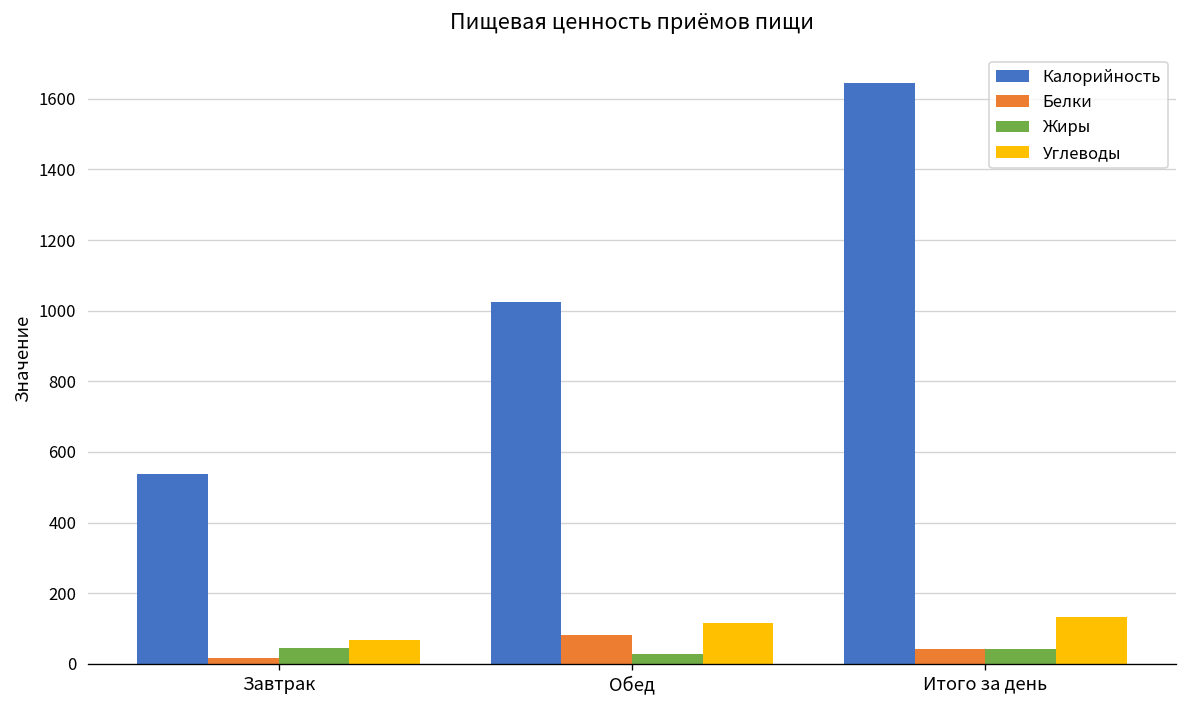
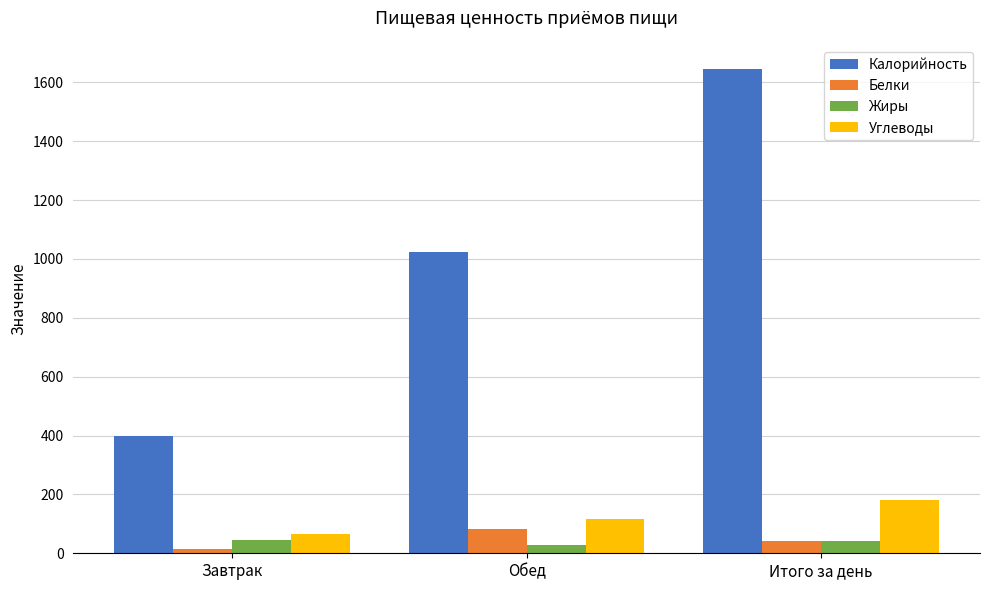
  {
    "Калорийность": {
-     "Завтрак": 540,
+     "Завтрак": 400,
      "Обед": 1020,
      "Итого за день": 1650
    },
    "Белки": {
      "Завтрак": 20,
      "Обед": 80,
      "Итого за день": 40
    },
    "Жиры": {
      "Завтрак": 50,
      "Обед": 30,
      "Итого за день": 40
    },
    "Углеводы": {
      "Завтрак": 70,
      "Обед": 120,
-     "Итого за день": 130
+     "Итого за день": 180
    }
  }
